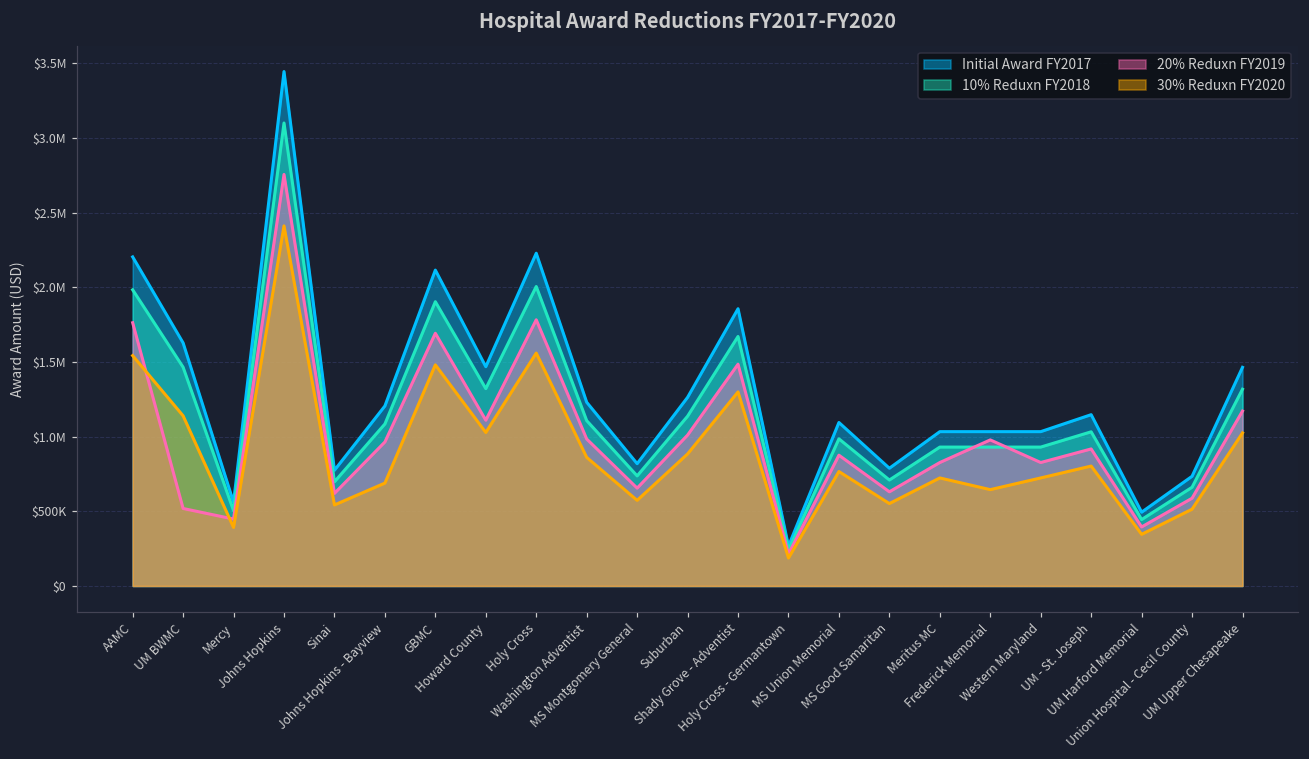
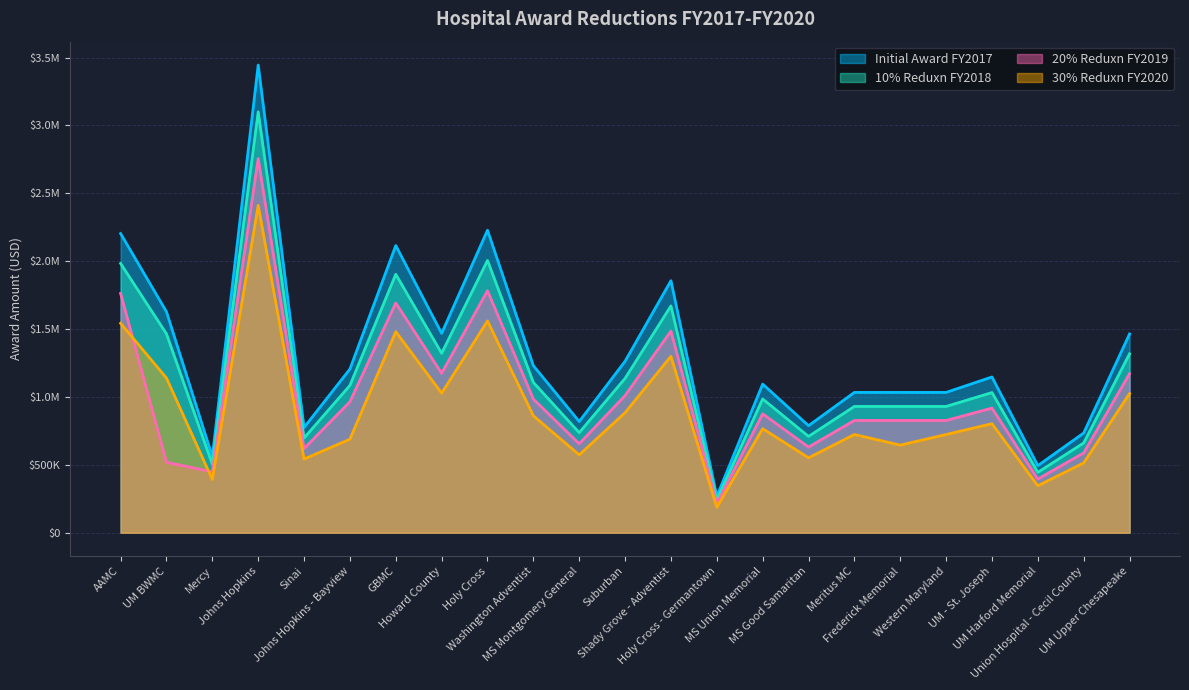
  {
    "20% Reduxn FY2019": {
      "AAMC": "$1760000",
      "UM BWMC": "$520000",
      "Mercy": "$450000",
      "Johns Hopkins": "$2760000",
      "Sinai": "$620000",
      "Johns Hopkins - Bayview": "$960000",
      "GBMC": "$1690000",
-     "Howard County": "$1110000",
+     "Howard County": "$1170000",
      "Holy Cross": "$1780000",
      "Washington Adventist": "$980000",
      "MS Montgomery General": "$660000",
      "Suburban": "$1010000",
      "Shady Grove - Adventist": "$1490000",
      "Holy Cross - Germantown": "$210000",
      "MS Union Memorial": "$880000",
      "MS Good Samaritan": "$630000",
      "Meritus MC": "$830000",
-     "Frederick Memorial": "$980000",
+     "Frederick Memorial": "$830000",
      "Western Maryland": "$830000",
      "UM - St. Joseph": "$920000",
      "UM Harford Memorial": "$400000",
      "Union Hospital - Cecil County": "$590000",
      "UM Upper Chesapeake": "$1170000"
    },
    "30% Reduxn FY2020": {
      "AAMC": "$1540000",
      "UM BWMC": "$1140000",
      "Mercy": "$390000",
      "Johns Hopkins": "$2410000",
      "Sinai": "$540000",
      "Johns Hopkins - Bayview": "$690000",
      "GBMC": "$1480000",
      "Howard County": "$1030000",
      "Holy Cross": "$1560000",
      "Washington Adventist": "$860000",
      "MS Montgomery General": "$570000",
      "Suburban": "$880000",
      "Shady Grove - Adventist": "$1300000",
      "Holy Cross - Germantown": "$190000",
      "MS Union Memorial": "$770000",
      "MS Good Samaritan": "$550000",
      "Meritus MC": "$720000",
      "Frederick Memorial": "$650000",
      "Western Maryland": "$720000",
      "UM - St. Joseph": "$800000",
      "UM Harford Memorial": "$350000",
      "Union Hospital - Cecil County": "$510000",
      "UM Upper Chesapeake": "$1020000"
    }
  }
